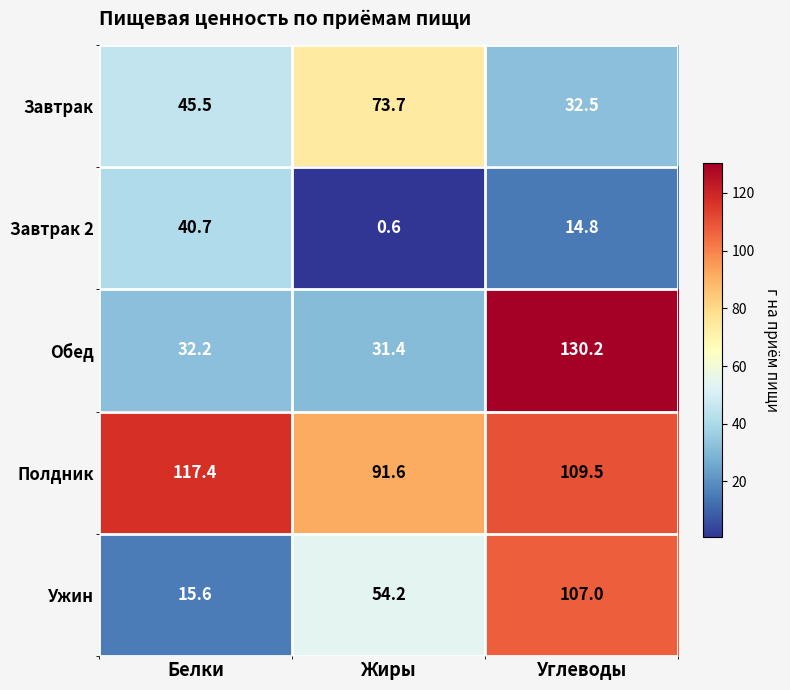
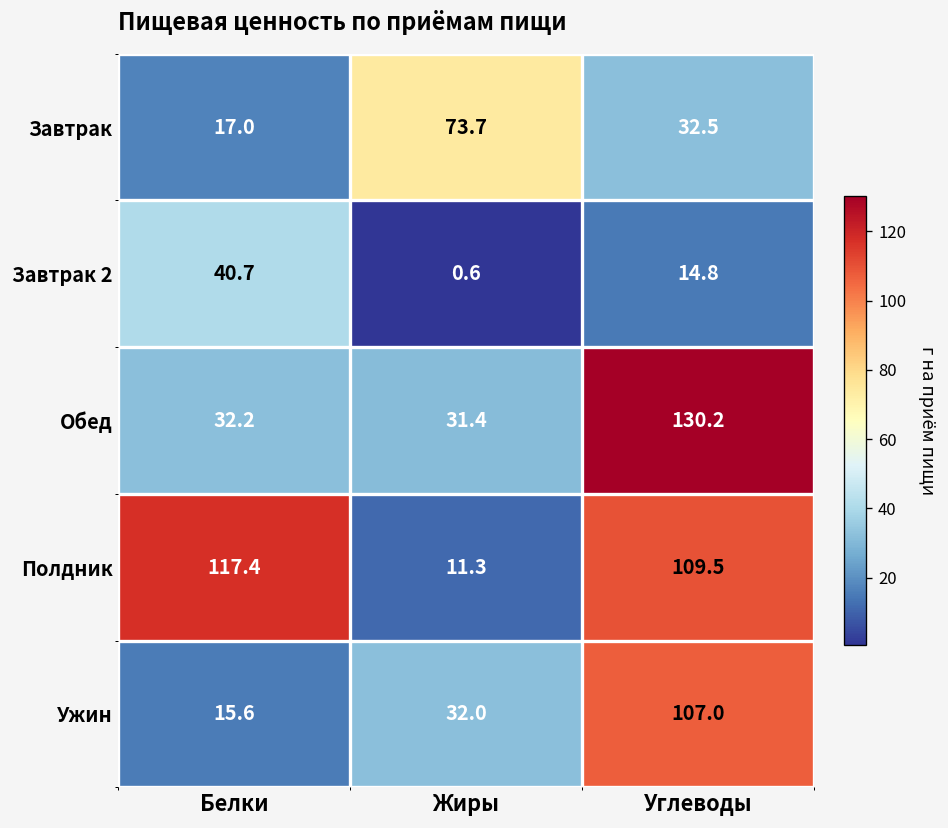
  {
    "Завтрак": {
-     "Белки": 45.5,
+     "Белки": 17.0,
      "Жиры": 73.7,
      "Углеводы": 32.5
    },
    "Завтрак 2": {
      "Белки": 40.7,
      "Жиры": 0.6,
      "Углеводы": 14.8
    },
    "Обед": {
      "Белки": 32.2,
      "Жиры": 31.4,
      "Углеводы": 130.2
    },
    "Полдник": {
      "Белки": 117.4,
-     "Жиры": 91.6,
+     "Жиры": 11.3,
      "Углеводы": 109.5
    },
    "Ужин": {
      "Белки": 15.6,
-     "Жиры": 54.2,
+     "Жиры": 32.0,
      "Углеводы": 107.0
    }
  }
